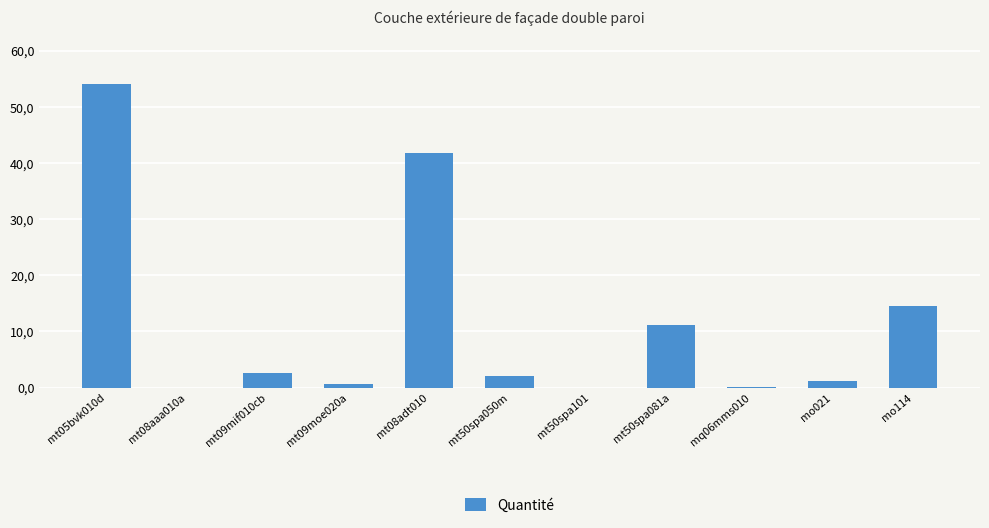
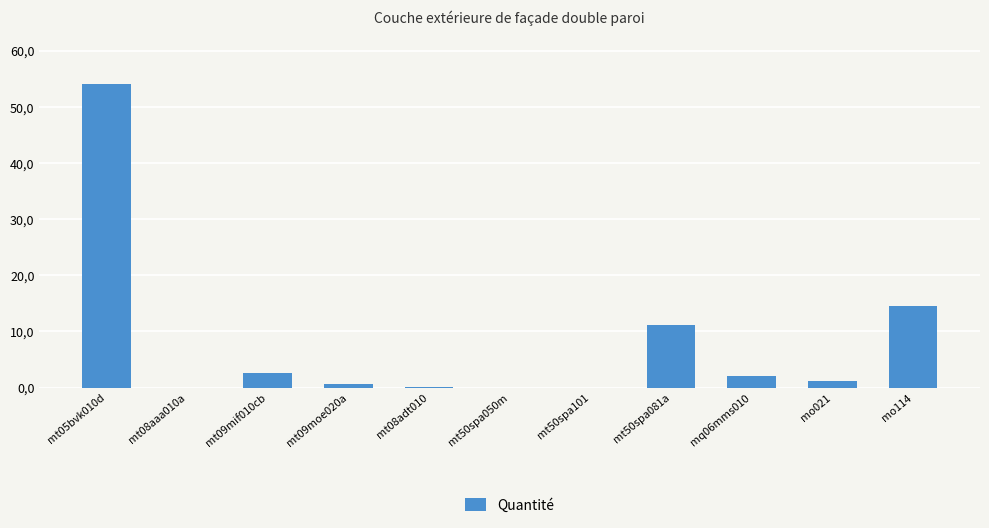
  {
    "mt05bvk010d": 540,
    "mt09mif010cb": 30,
    "mt09moe020a": 10,
-   "mt08adt010": 420,
-   "mt50spa050m": 20,
+   "mt08adt010": 0,
+   "mt50spa050m": 0,
    "mt50spa081a": 110,
-   "mq06mms010": 0,
+   "mq06mms010": 20,
    "mo021": 10,
    "mo114": 140
  }
